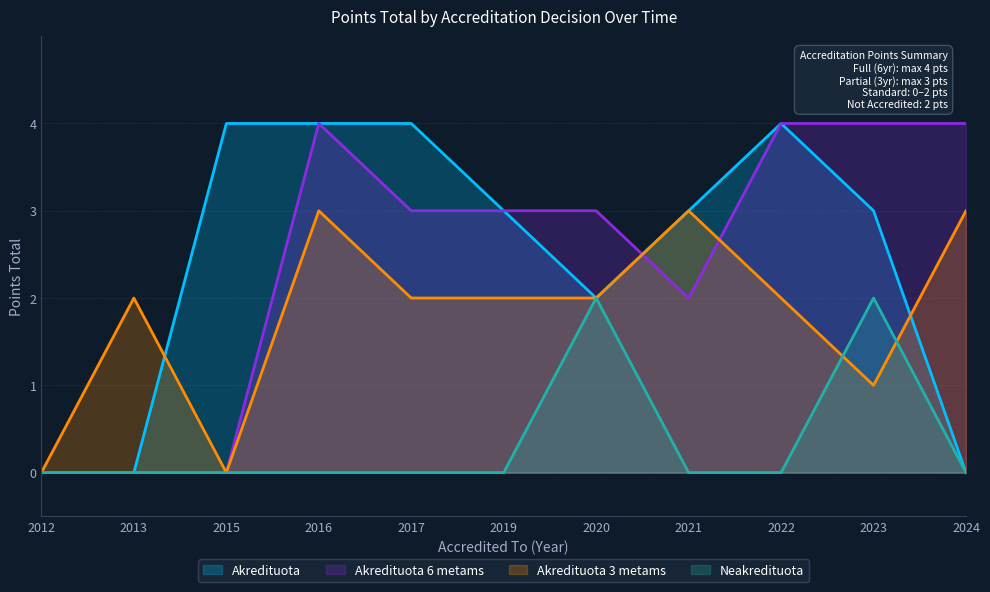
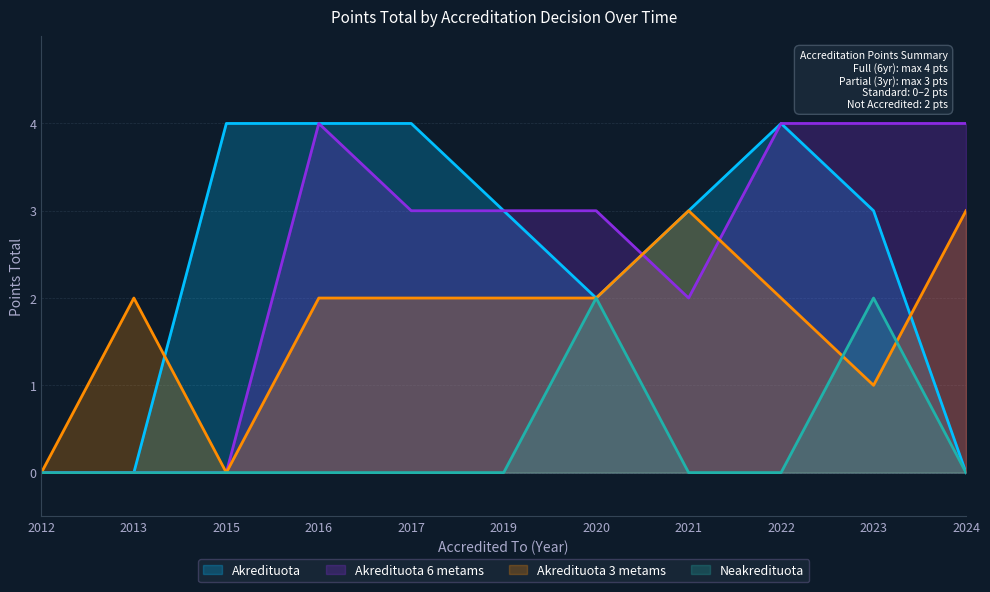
  {
    "Akredituota 6 metams": {
      "2017": 3,
      "2020": 3,
      "2021": 2,
      "2024": 4
    },
    "Akredituota 3 metams": {
      "2013": 2,
-     "2016": 3,
+     "2016": 2,
      "2017": 2,
      "2019": 2,
      "2022": 2,
      "2023": 1,
      "2024": 3
    }
  }
